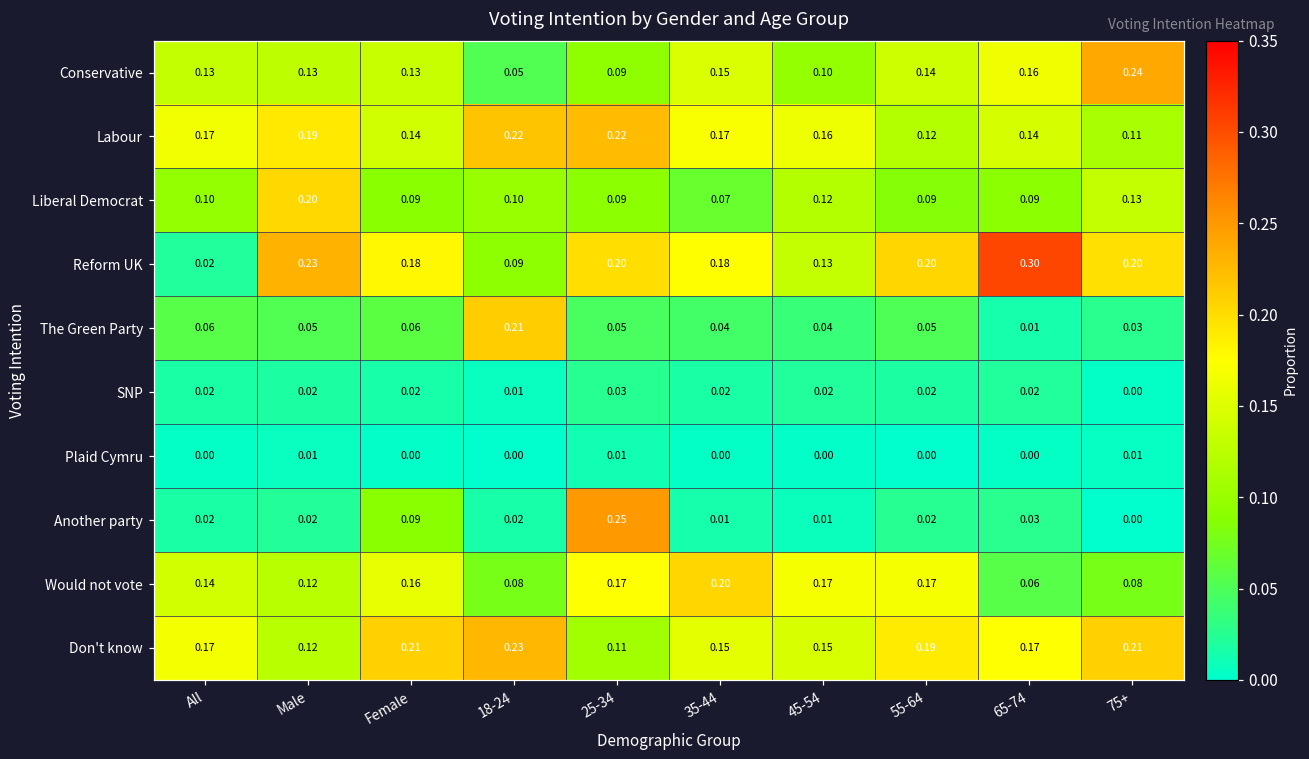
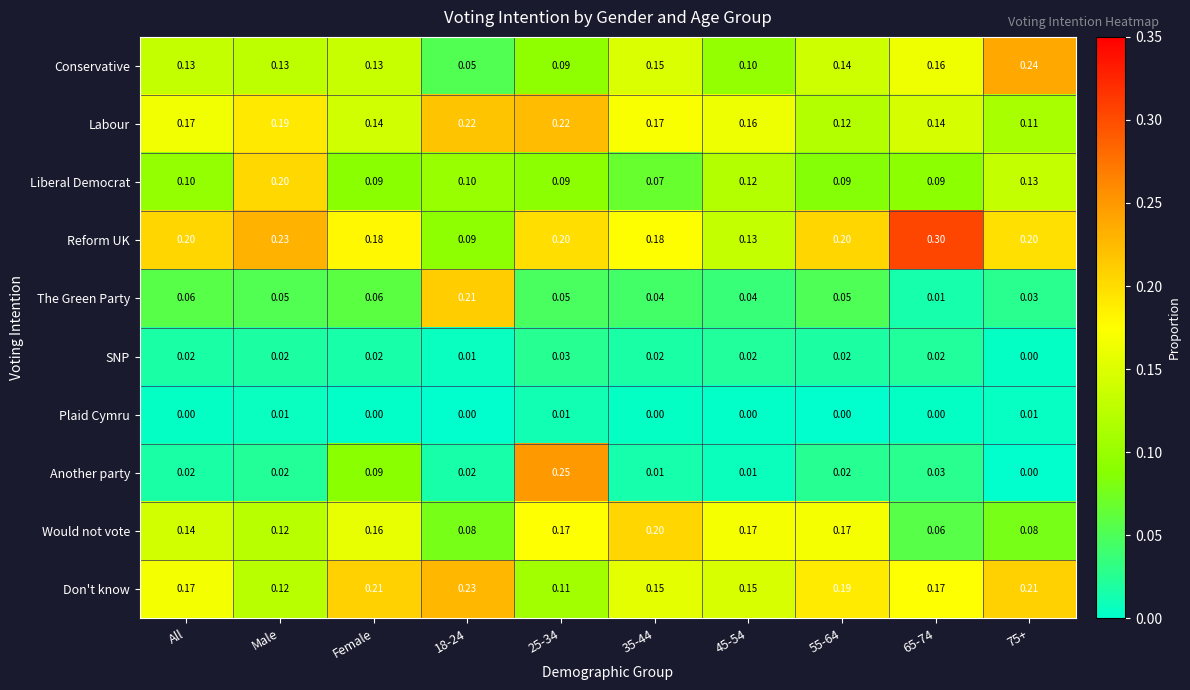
  {
    "Conservative": {
      "All": 0.13,
      "Male": 0.13,
      "Female": 0.13,
      "18-24": 0.05,
      "25-34": 0.09,
      "35-44": 0.15,
      "45-54": 0.10,
      "55-64": 0.14,
      "65-74": 0.16,
      "75+": 0.24
    },
    "Labour": {
      "All": 0.17,
      "Male": 0.19,
      "Female": 0.14,
      "18-24": 0.22,
      "25-34": 0.22,
      "35-44": 0.17,
      "45-54": 0.16,
      "55-64": 0.12,
      "65-74": 0.14,
      "75+": 0.11
    },
    "Liberal Democrat": {
      "All": 0.10,
      "Male": 0.20,
      "Female": 0.09,
      "18-24": 0.10,
      "25-34": 0.09,
      "35-44": 0.07,
      "45-54": 0.12,
      "55-64": 0.09,
      "65-74": 0.09,
      "75+": 0.13
    },
    "Reform UK": {
-     "All": 0.02,
+     "All": 0.20,
      "Male": 0.23,
      "Female": 0.18,
      "18-24": 0.09,
      "25-34": 0.20,
      "35-44": 0.18,
      "45-54": 0.13,
      "55-64": 0.20,
      "65-74": 0.30,
      "75+": 0.20
    },
    "The Green Party": {
      "All": 0.06,
      "Male": 0.05,
      "Female": 0.06,
      "18-24": 0.21,
      "25-34": 0.05,
      "35-44": 0.04,
      "45-54": 0.04,
      "55-64": 0.05,
      "65-74": 0.01,
      "75+": 0.03
    },
    "SNP": {
      "All": 0.02,
      "Male": 0.02,
      "Female": 0.02,
      "18-24": 0.01,
      "25-34": 0.03,
      "35-44": 0.02,
      "45-54": 0.02,
      "55-64": 0.02,
      "65-74": 0.02,
      "75+": 0.00
    },
    "Plaid Cymru": {
      "All": 0.00,
      "Male": 0.01,
      "Female": 0.00,
      "18-24": 0.00,
      "25-34": 0.01,
      "35-44": 0.00,
      "45-54": 0.00,
      "55-64": 0.00,
      "65-74": 0.00,
      "75+": 0.01
    },
    "Another party": {
      "All": 0.02,
      "Male": 0.02,
      "Female": 0.09,
      "18-24": 0.02,
      "25-34": 0.25,
      "35-44": 0.01,
      "45-54": 0.01,
      "55-64": 0.02,
      "65-74": 0.03,
      "75+": 0.00
    },
    "Would not vote": {
      "All": 0.14,
      "Male": 0.12,
      "Female": 0.16,
      "18-24": 0.08,
      "25-34": 0.17,
      "35-44": 0.20,
      "45-54": 0.17,
      "55-64": 0.17,
      "65-74": 0.06,
      "75+": 0.08
    },
    "Don't know": {
      "All": 0.17,
      "Male": 0.12,
      "Female": 0.21,
      "18-24": 0.23,
      "25-34": 0.11,
      "35-44": 0.15,
      "45-54": 0.15,
      "55-64": 0.19,
      "65-74": 0.17,
      "75+": 0.21
    }
  }
